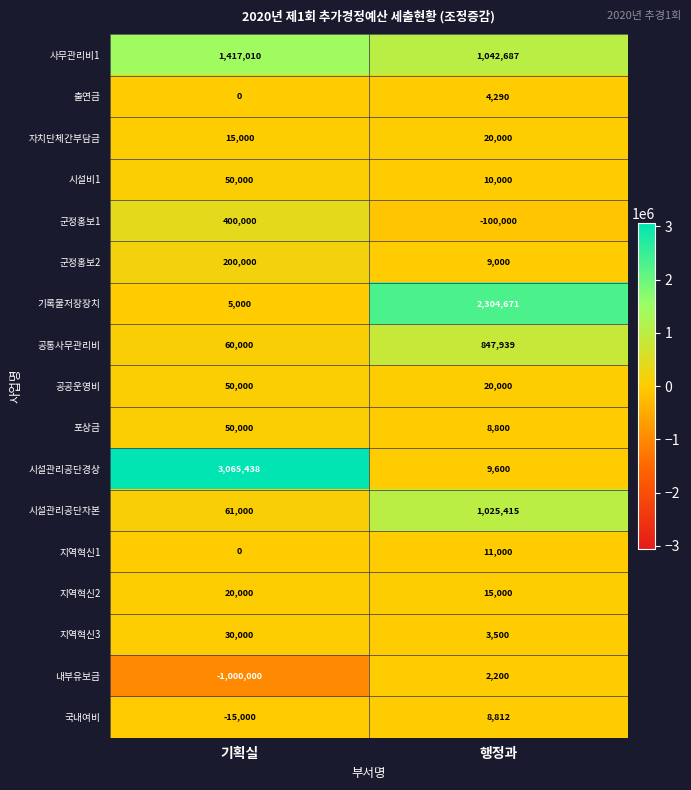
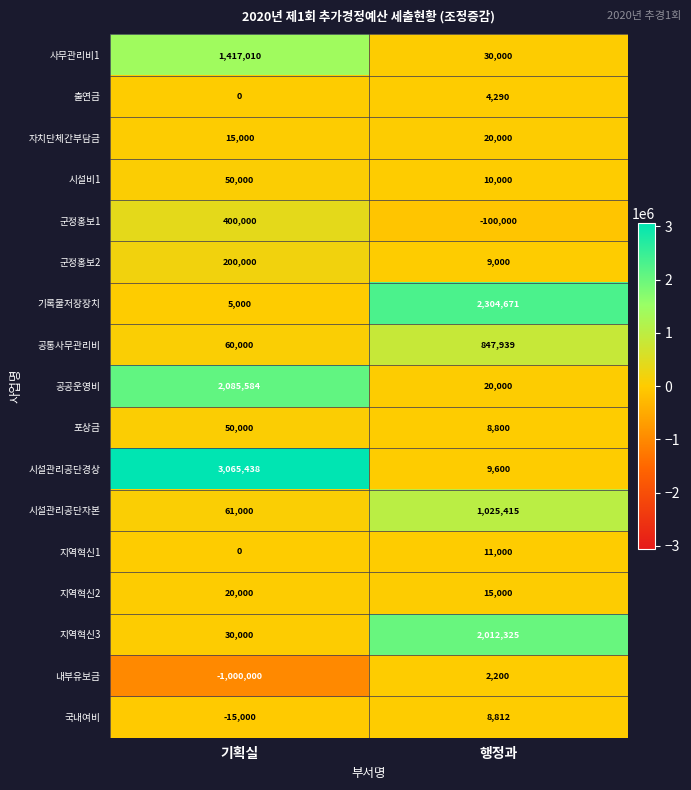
  {
    "사무관리비1": {
      "기획실": "1,417,010",
-     "행정과": "1,042,687"
+     "행정과": "30,000"
    },
    "출연금": {
      "기획실": "0",
      "행정과": "4,290"
    },
    "자치단체간부담금": {
      "기획실": "15,000",
      "행정과": "20,000"
    },
    "시설비1": {
      "기획실": "50,000",
      "행정과": "10,000"
    },
    "군정홍보1": {
      "기획실": "400,000",
      "행정과": "-100,000"
    },
    "군정홍보2": {
      "기획실": "200,000",
      "행정과": "9,000"
    },
    "기록물저장장치": {
      "기획실": "5,000",
      "행정과": "2,304,671"
    },
    "공통사무관리비": {
      "기획실": "60,000",
      "행정과": "847,939"
    },
    "공공운영비": {
-     "기획실": "50,000",
+     "기획실": "2,085,584",
      "행정과": "20,000"
    },
    "포상금": {
      "기획실": "50,000",
      "행정과": "8,800"
    },
    "시설관리공단경상": {
      "기획실": "3,065,438",
      "행정과": "9,600"
    },
    "시설관리공단자본": {
      "기획실": "61,000",
      "행정과": "1,025,415"
    },
    "지역혁신1": {
      "기획실": "0",
      "행정과": "11,000"
    },
    "지역혁신2": {
      "기획실": "20,000",
      "행정과": "15,000"
    },
    "지역혁신3": {
      "기획실": "30,000",
-     "행정과": "3,500"
+     "행정과": "2,012,325"
    },
    "내부유보금": {
      "기획실": "-1,000,000",
      "행정과": "2,200"
    },
    "국내여비": {
      "기획실": "-15,000",
      "행정과": "8,812"
    }
  }
